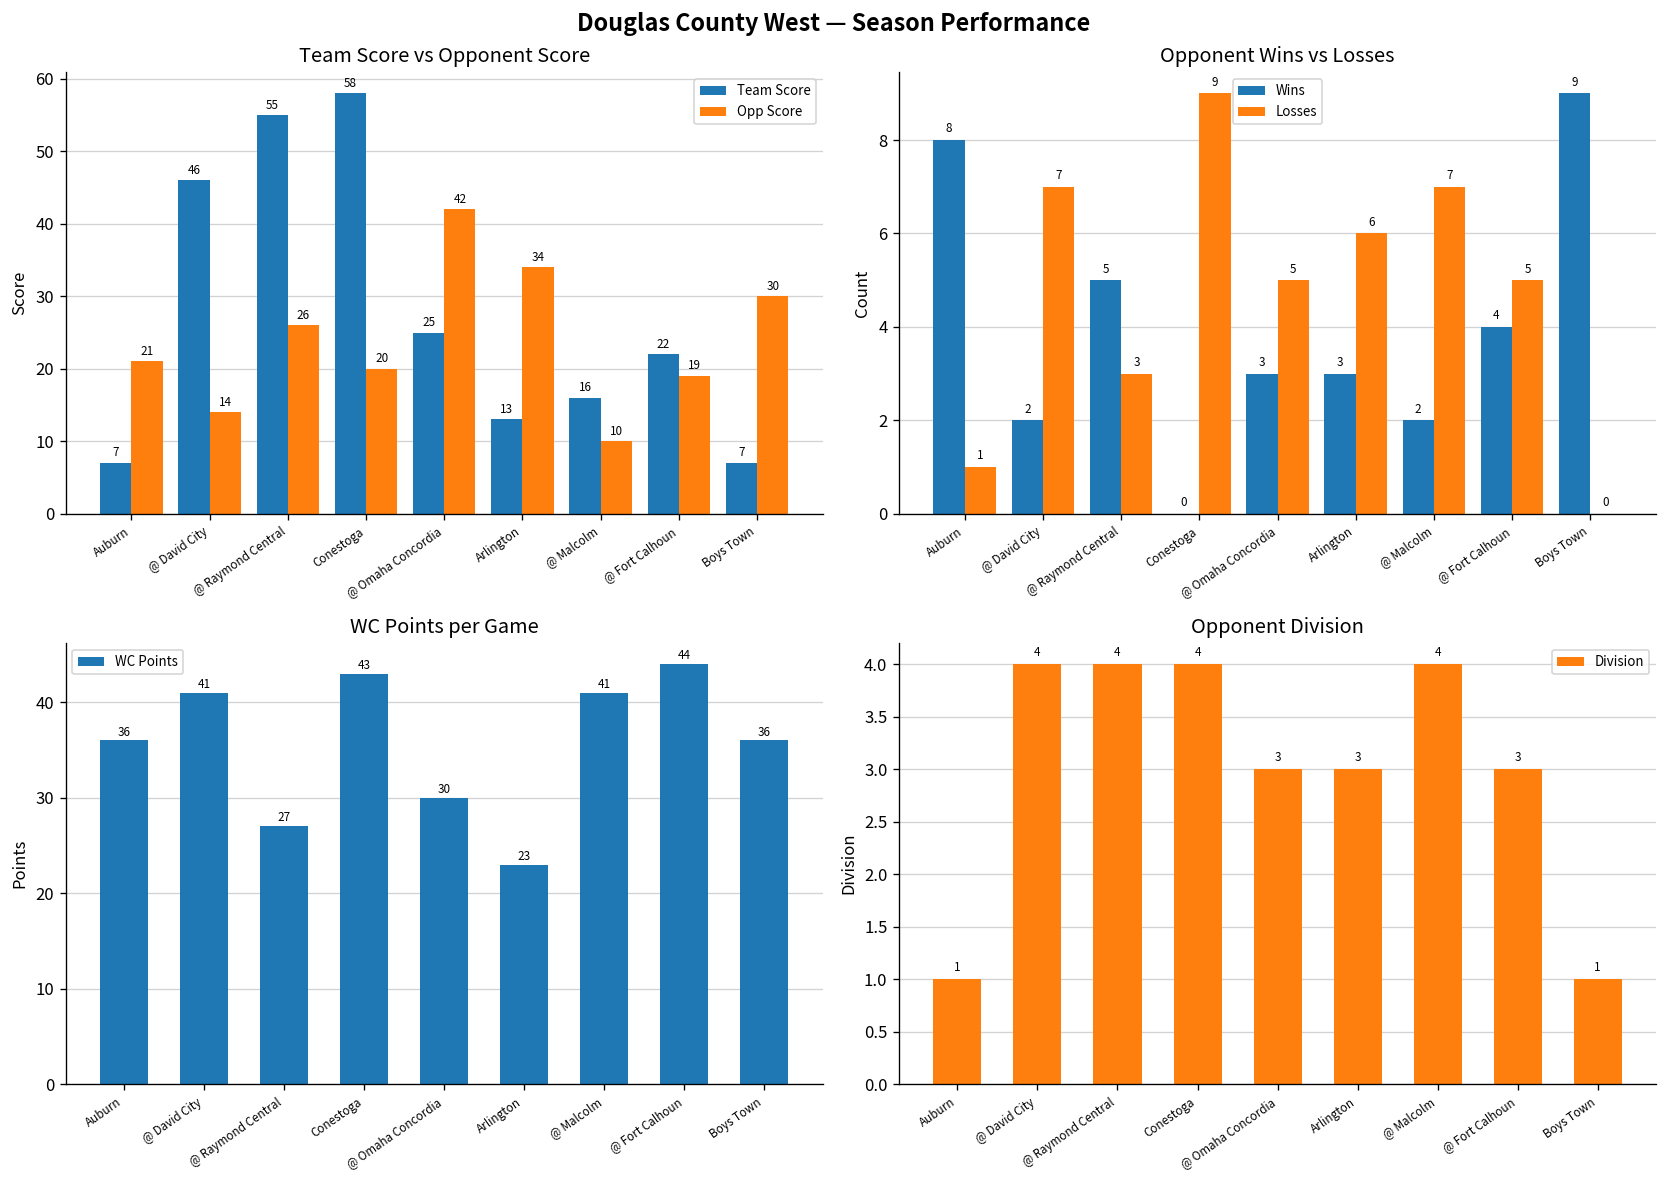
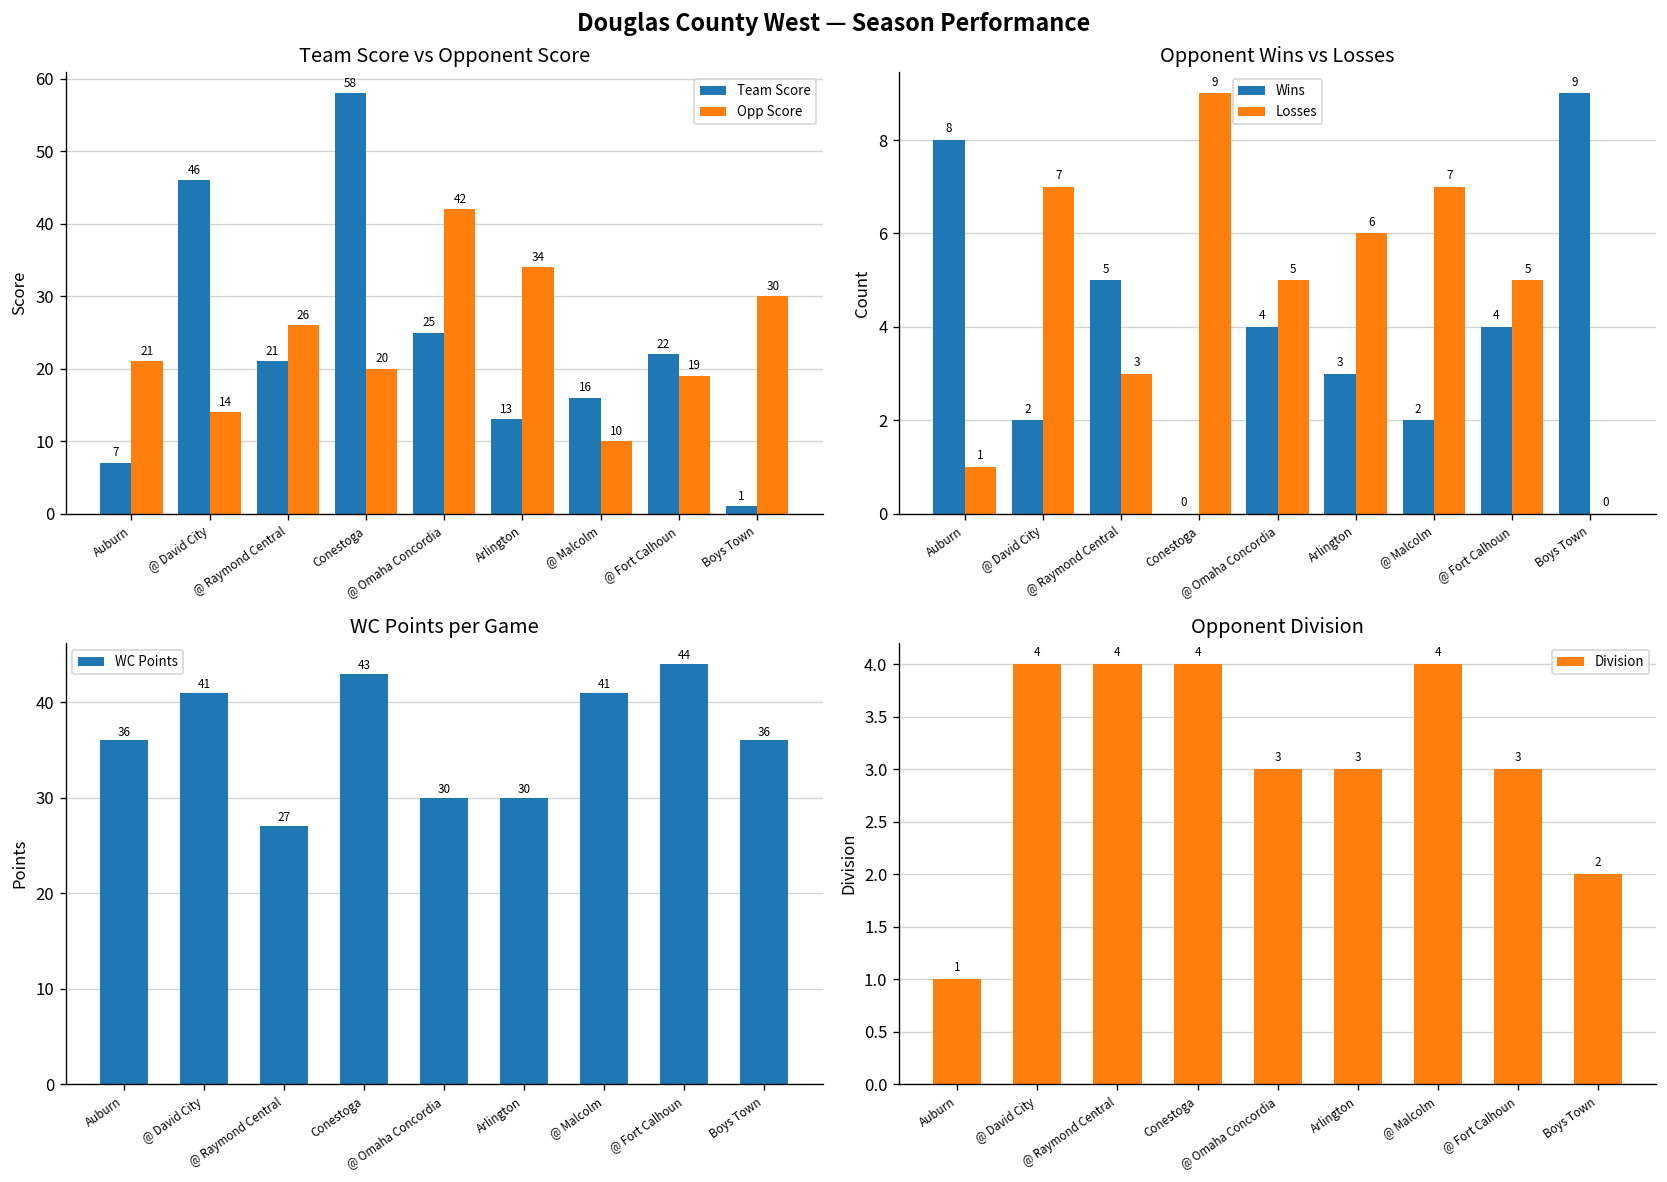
  {
    "Team Score vs Opponent Score": {
      "Team Score": {
        "Auburn": 7,
        "@ David City": 46,
-       "@ Raymond Central": 55,
+       "@ Raymond Central": 21,
        "Conestoga": 58,
        "@ Omaha Concordia": 25,
        "Arlington": 13,
        "@ Malcolm": 16,
        "@ Fort Calhoun": 22,
-       "Boys Town": 7
+       "Boys Town": 1
      },
      "Opp Score": {
        "Auburn": 21,
        "@ David City": 14,
        "@ Raymond Central": 26,
        "Conestoga": 20,
        "@ Omaha Concordia": 42,
        "Arlington": 34,
        "@ Malcolm": 10,
        "@ Fort Calhoun": 19,
        "Boys Town": 30
      }
    },
    "Opponent Wins vs Losses": {
      "Wins": {
        "Auburn": 8,
        "@ David City": 2,
        "@ Raymond Central": 5,
        "Conestoga": 0,
-       "@ Omaha Concordia": 3,
+       "@ Omaha Concordia": 4,
        "Arlington": 3,
        "@ Malcolm": 2,
        "@ Fort Calhoun": 4,
        "Boys Town": 9
      },
      "Losses": {
        "Auburn": 1,
        "@ David City": 7,
        "@ Raymond Central": 3,
        "Conestoga": 9,
        "@ Omaha Concordia": 5,
        "Arlington": 6,
        "@ Malcolm": 7,
        "@ Fort Calhoun": 5,
        "Boys Town": 0
      }
    },
    "WC Points per Game": {
      "Auburn": 36,
      "@ David City": 41,
      "@ Raymond Central": 27,
      "Conestoga": 43,
      "@ Omaha Concordia": 30,
-     "Arlington": 23,
+     "Arlington": 30,
      "@ Malcolm": 41,
      "@ Fort Calhoun": 44,
      "Boys Town": 36
    },
    "Opponent Division": {
      "Auburn": 1,
      "@ David City": 4,
      "@ Raymond Central": 4,
      "Conestoga": 4,
      "@ Omaha Concordia": 3,
      "Arlington": 3,
      "@ Malcolm": 4,
      "@ Fort Calhoun": 3,
-     "Boys Town": 1
+     "Boys Town": 2
    }
  }
